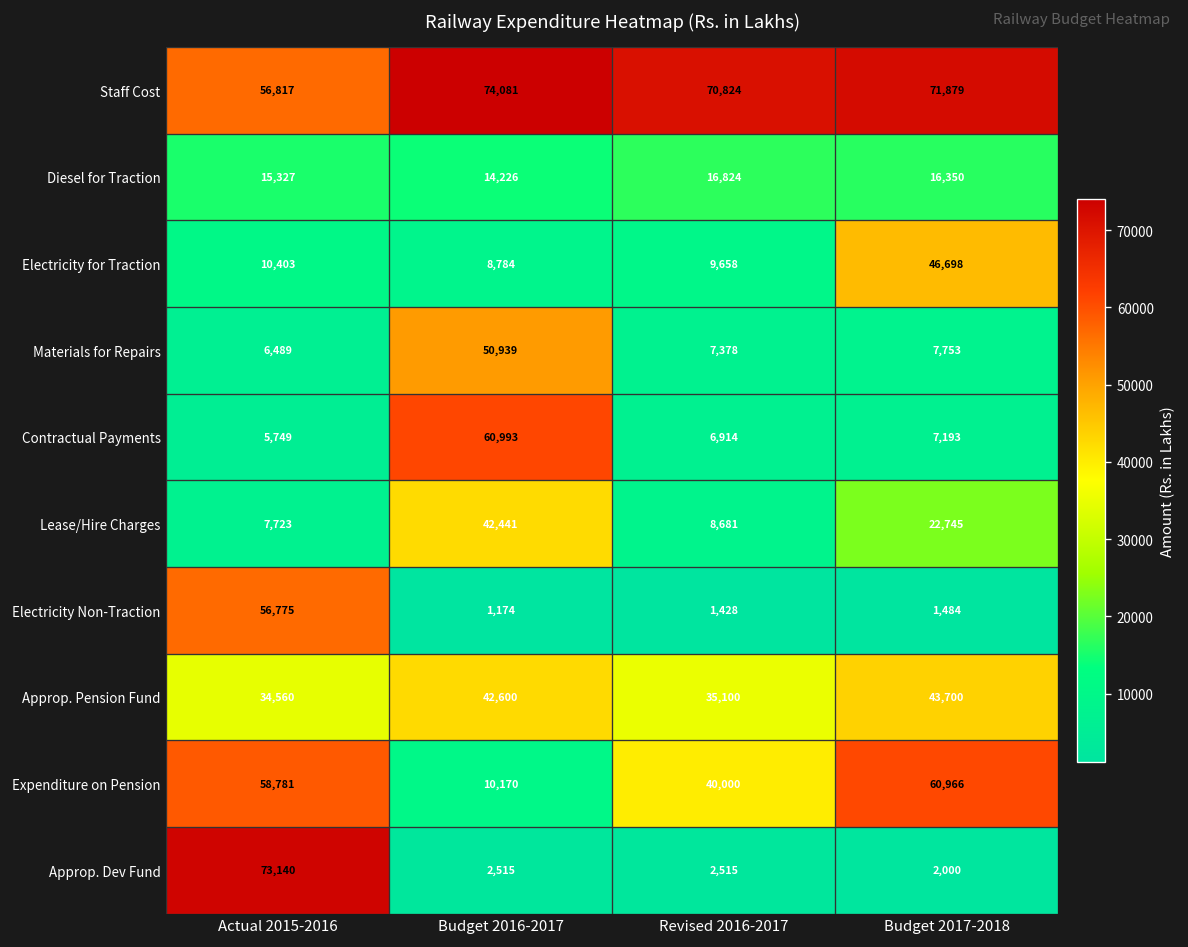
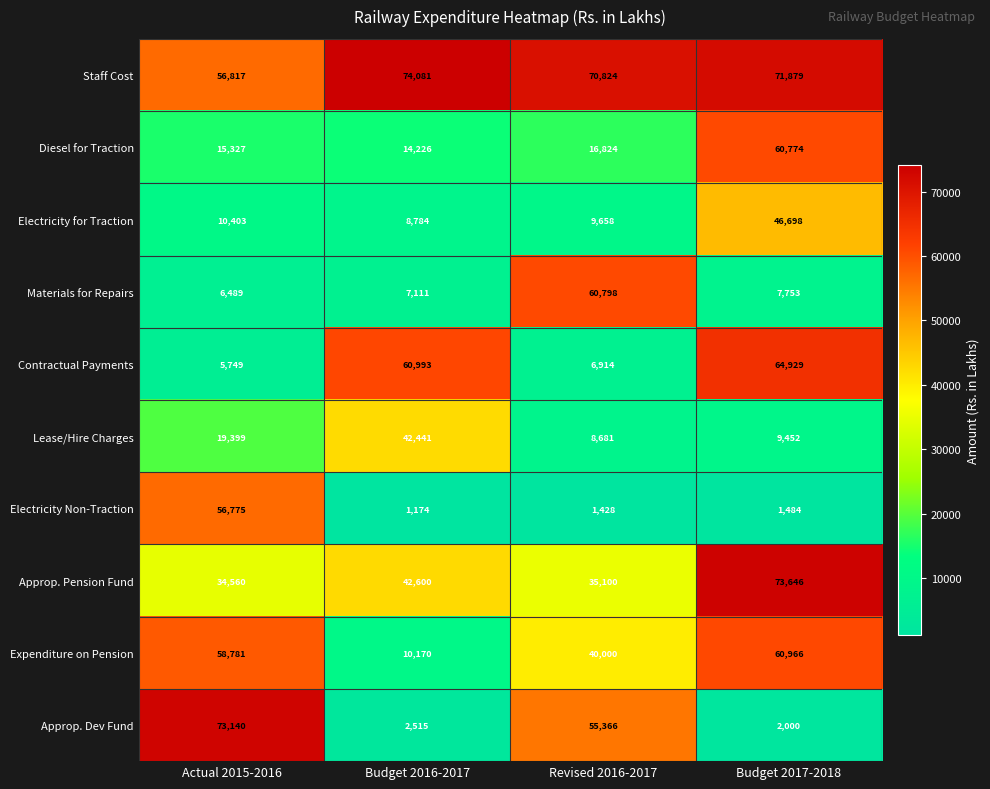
  {
    "Staff Cost": {
      "Actual 2015-2016": "56,817",
      "Budget 2016-2017": "74,081",
      "Revised 2016-2017": "70,824",
      "Budget 2017-2018": "71,879"
    },
    "Diesel for Traction": {
      "Actual 2015-2016": "15,327",
      "Budget 2016-2017": "14,226",
      "Revised 2016-2017": "16,824",
-     "Budget 2017-2018": "16,350"
+     "Budget 2017-2018": "60,774"
    },
    "Electricity for Traction": {
      "Actual 2015-2016": "10,403",
      "Budget 2016-2017": "8,784",
      "Revised 2016-2017": "9,658",
      "Budget 2017-2018": "46,698"
    },
    "Materials for Repairs": {
      "Actual 2015-2016": "6,489",
-     "Budget 2016-2017": "50,939",
-     "Revised 2016-2017": "7,378",
+     "Budget 2016-2017": "7,111",
+     "Revised 2016-2017": "60,798",
      "Budget 2017-2018": "7,753"
    },
    "Contractual Payments": {
      "Actual 2015-2016": "5,749",
      "Budget 2016-2017": "60,993",
      "Revised 2016-2017": "6,914",
-     "Budget 2017-2018": "7,193"
+     "Budget 2017-2018": "64,929"
    },
    "Lease/Hire Charges": {
-     "Actual 2015-2016": "7,723",
+     "Actual 2015-2016": "19,399",
      "Budget 2016-2017": "42,441",
      "Revised 2016-2017": "8,681",
-     "Budget 2017-2018": "22,745"
+     "Budget 2017-2018": "9,452"
    },
    "Electricity Non-Traction": {
      "Actual 2015-2016": "56,775",
      "Budget 2016-2017": "1,174",
      "Revised 2016-2017": "1,428",
      "Budget 2017-2018": "1,484"
    },
    "Approp. Pension Fund": {
      "Actual 2015-2016": "34,560",
      "Budget 2016-2017": "42,600",
      "Revised 2016-2017": "35,100",
-     "Budget 2017-2018": "43,700"
+     "Budget 2017-2018": "73,646"
    },
    "Expenditure on Pension": {
      "Actual 2015-2016": "58,781",
      "Budget 2016-2017": "10,170",
      "Revised 2016-2017": "40,000",
      "Budget 2017-2018": "60,966"
    },
    "Approp. Dev Fund": {
      "Actual 2015-2016": "73,140",
      "Budget 2016-2017": "2,515",
-     "Revised 2016-2017": "2,515",
+     "Revised 2016-2017": "55,366",
      "Budget 2017-2018": "2,000"
    }
  }
